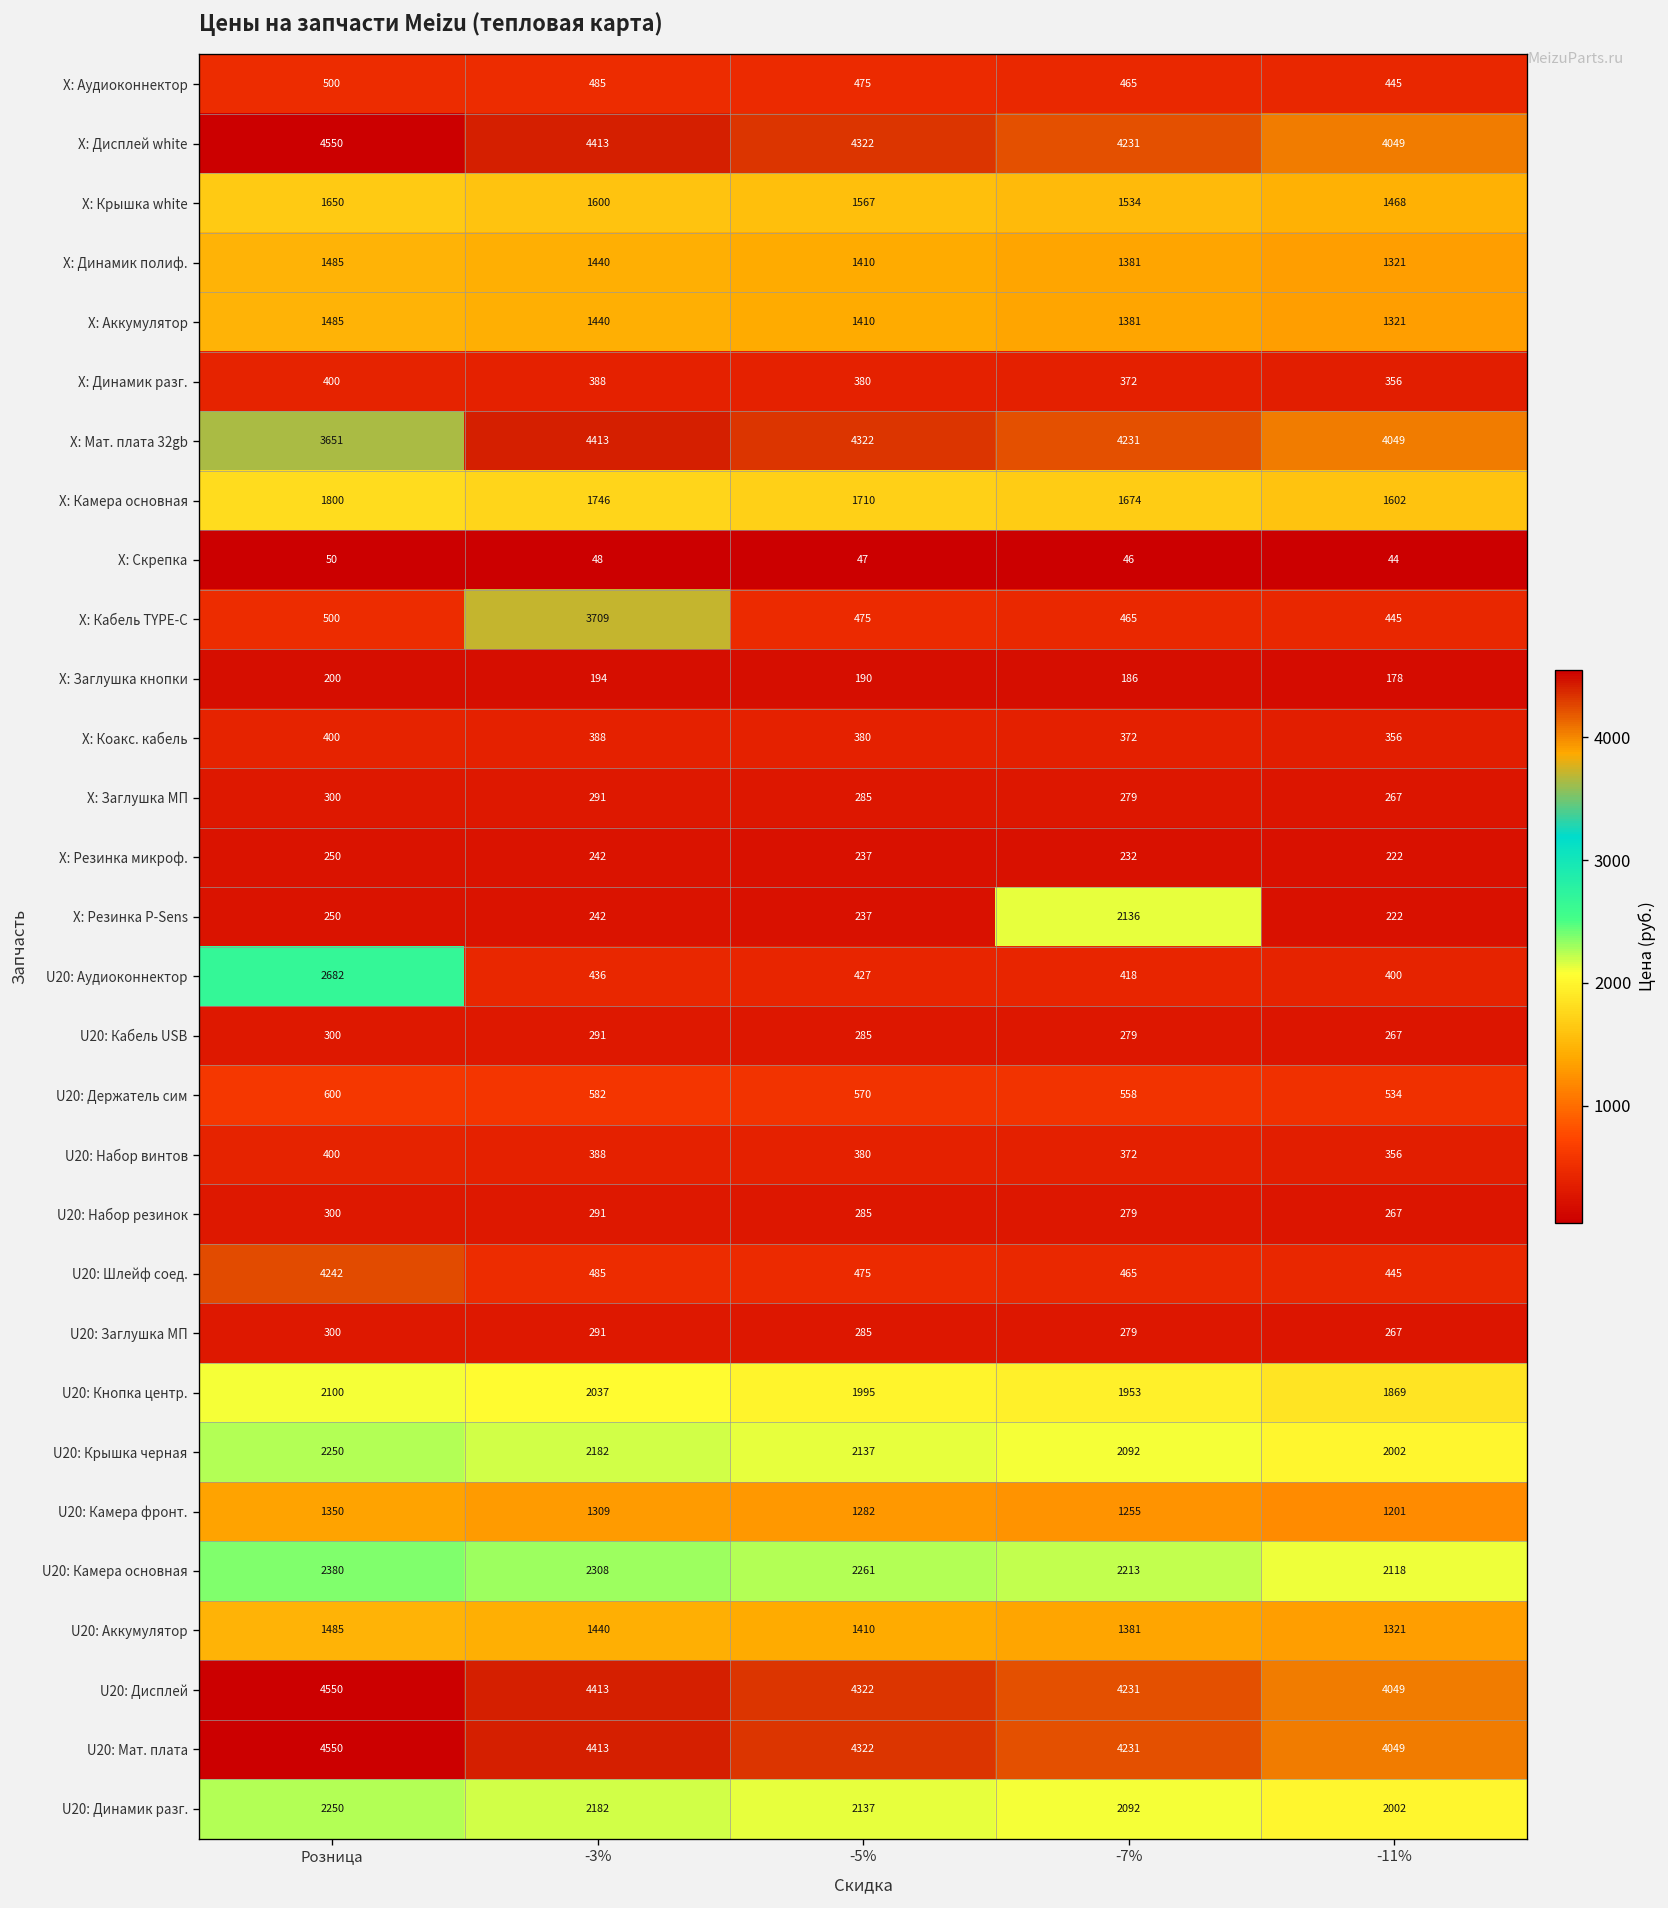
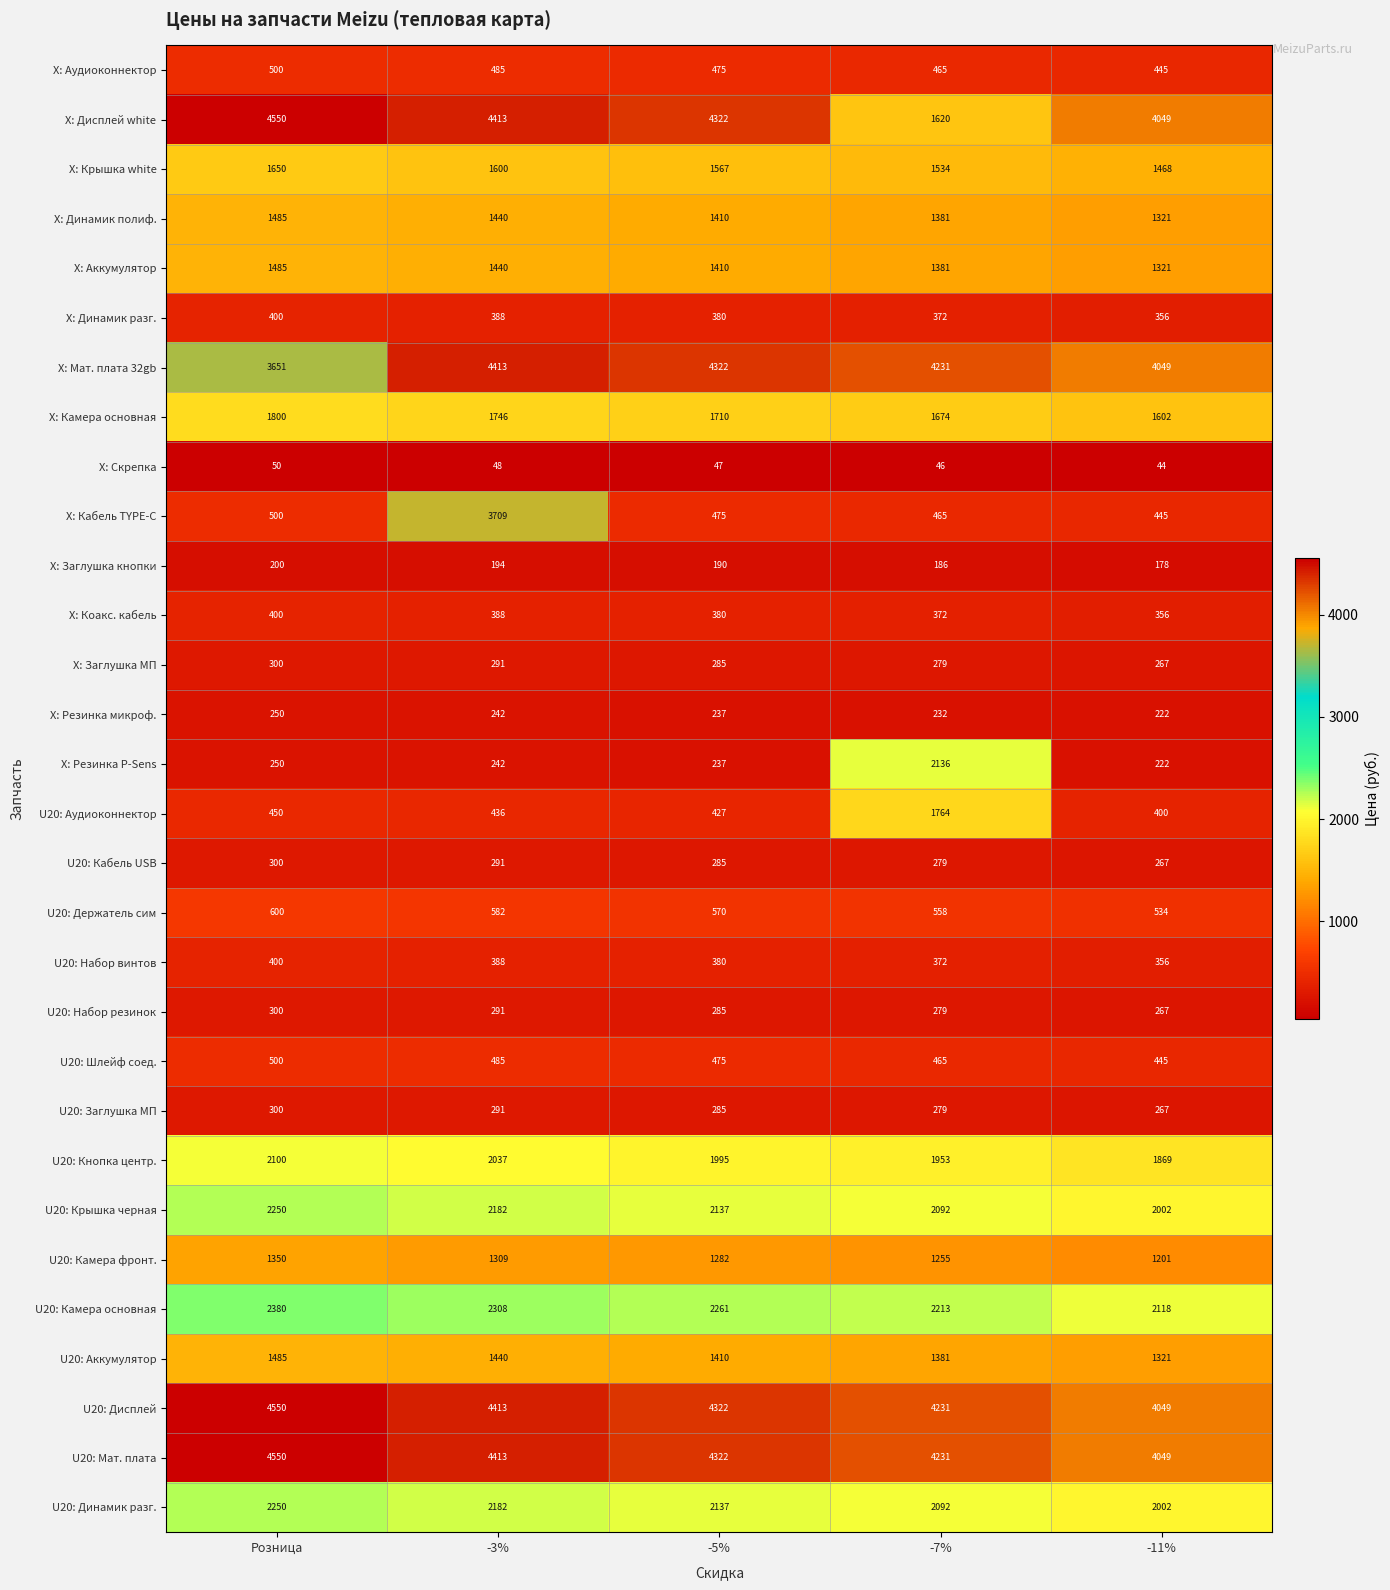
  {
    "X: Аудиоконнектор": {
      "Розница": 500,
      "-3%": 485,
      "-5%": 475,
      "-7%": 465,
      "-11%": 445
    },
    "X: Дисплей white": {
      "Розница": 4550,
      "-3%": 4413,
      "-5%": 4322,
-     "-7%": 4231,
+     "-7%": 1620,
      "-11%": 4049
    },
    "X: Крышка white": {
      "Розница": 1650,
      "-3%": 1600,
      "-5%": 1567,
      "-7%": 1534,
      "-11%": 1468
    },
    "X: Динамик полиф.": {
      "Розница": 1485,
      "-3%": 1440,
      "-5%": 1410,
      "-7%": 1381,
      "-11%": 1321
    },
    "X: Аккумулятор": {
      "Розница": 1485,
      "-3%": 1440,
      "-5%": 1410,
      "-7%": 1381,
      "-11%": 1321
    },
    "X: Динамик разг.": {
      "Розница": 400,
      "-3%": 388,
      "-5%": 380,
      "-7%": 372,
      "-11%": 356
    },
    "X: Мат. плата 32gb": {
      "Розница": 3651,
      "-3%": 4413,
      "-5%": 4322,
      "-7%": 4231,
      "-11%": 4049
    },
    "X: Камера основная": {
      "Розница": 1800,
      "-3%": 1746,
      "-5%": 1710,
      "-7%": 1674,
      "-11%": 1602
    },
    "X: Скрепка": {
      "Розница": 50,
      "-3%": 48,
      "-5%": 47,
      "-7%": 46,
      "-11%": 44
    },
    "X: Кабель TYPE-C": {
      "Розница": 500,
      "-3%": 3709,
      "-5%": 475,
      "-7%": 465,
      "-11%": 445
    },
    "X: Заглушка кнопки": {
      "Розница": 200,
      "-3%": 194,
      "-5%": 190,
      "-7%": 186,
      "-11%": 178
    },
    "X: Коакс. кабель": {
      "Розница": 400,
      "-3%": 388,
      "-5%": 380,
      "-7%": 372,
      "-11%": 356
    },
    "X: Заглушка МП": {
      "Розница": 300,
      "-3%": 291,
      "-5%": 285,
      "-7%": 279,
      "-11%": 267
    },
    "X: Резинка микроф.": {
      "Розница": 250,
      "-3%": 242,
      "-5%": 237,
      "-7%": 232,
      "-11%": 222
    },
    "X: Резинка P-Sens": {
      "Розница": 250,
      "-3%": 242,
      "-5%": 237,
      "-7%": 2136,
      "-11%": 222
    },
    "U20: Аудиоконнектор": {
-     "Розница": 2682,
+     "Розница": 450,
      "-3%": 436,
      "-5%": 427,
-     "-7%": 418,
+     "-7%": 1764,
      "-11%": 400
    },
    "U20: Кабель USB": {
      "Розница": 300,
      "-3%": 291,
      "-5%": 285,
      "-7%": 279,
      "-11%": 267
    },
    "U20: Держатель сим": {
      "Розница": 600,
      "-3%": 582,
      "-5%": 570,
      "-7%": 558,
      "-11%": 534
    },
    "U20: Набор винтов": {
      "Розница": 400,
      "-3%": 388,
      "-5%": 380,
      "-7%": 372,
      "-11%": 356
    },
    "U20: Набор резинок": {
      "Розница": 300,
      "-3%": 291,
      "-5%": 285,
      "-7%": 279,
      "-11%": 267
    },
    "U20: Шлейф соед.": {
-     "Розница": 4242,
+     "Розница": 500,
      "-3%": 485,
      "-5%": 475,
      "-7%": 465,
      "-11%": 445
    },
    "U20: Заглушка МП": {
      "Розница": 300,
      "-3%": 291,
      "-5%": 285,
      "-7%": 279,
      "-11%": 267
    },
    "U20: Кнопка центр.": {
      "Розница": 2100,
      "-3%": 2037,
      "-5%": 1995,
      "-7%": 1953,
      "-11%": 1869
    },
    "U20: Крышка черная": {
      "Розница": 2250,
      "-3%": 2182,
      "-5%": 2137,
      "-7%": 2092,
      "-11%": 2002
    },
    "U20: Камера фронт.": {
      "Розница": 1350,
      "-3%": 1309,
      "-5%": 1282,
      "-7%": 1255,
      "-11%": 1201
    },
    "U20: Камера основная": {
      "Розница": 2380,
      "-3%": 2308,
      "-5%": 2261,
      "-7%": 2213,
      "-11%": 2118
    },
    "U20: Аккумулятор": {
      "Розница": 1485,
      "-3%": 1440,
      "-5%": 1410,
      "-7%": 1381,
      "-11%": 1321
    },
    "U20: Дисплей": {
      "Розница": 4550,
      "-3%": 4413,
      "-5%": 4322,
      "-7%": 4231,
      "-11%": 4049
    },
    "U20: Мат. плата": {
      "Розница": 4550,
      "-3%": 4413,
      "-5%": 4322,
      "-7%": 4231,
      "-11%": 4049
    },
    "U20: Динамик разг.": {
      "Розница": 2250,
      "-3%": 2182,
      "-5%": 2137,
      "-7%": 2092,
      "-11%": 2002
    }
  }
